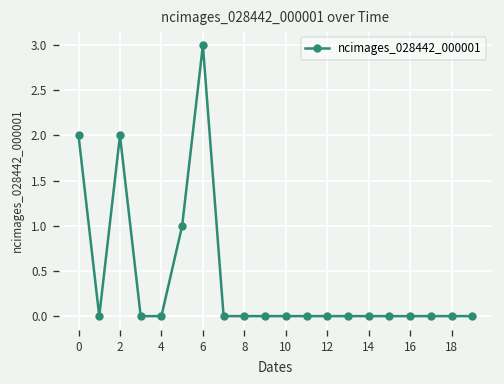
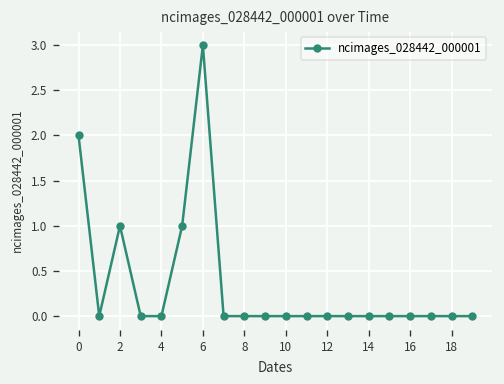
  {
    "0": 2,
-   "2": 2,
+   "2": 1,
    "4": 0,
    "6": 3,
    "8": 0,
    "10": 0,
    "12": 0,
    "14": 0,
    "16": 0,
    "18": 0
  }
